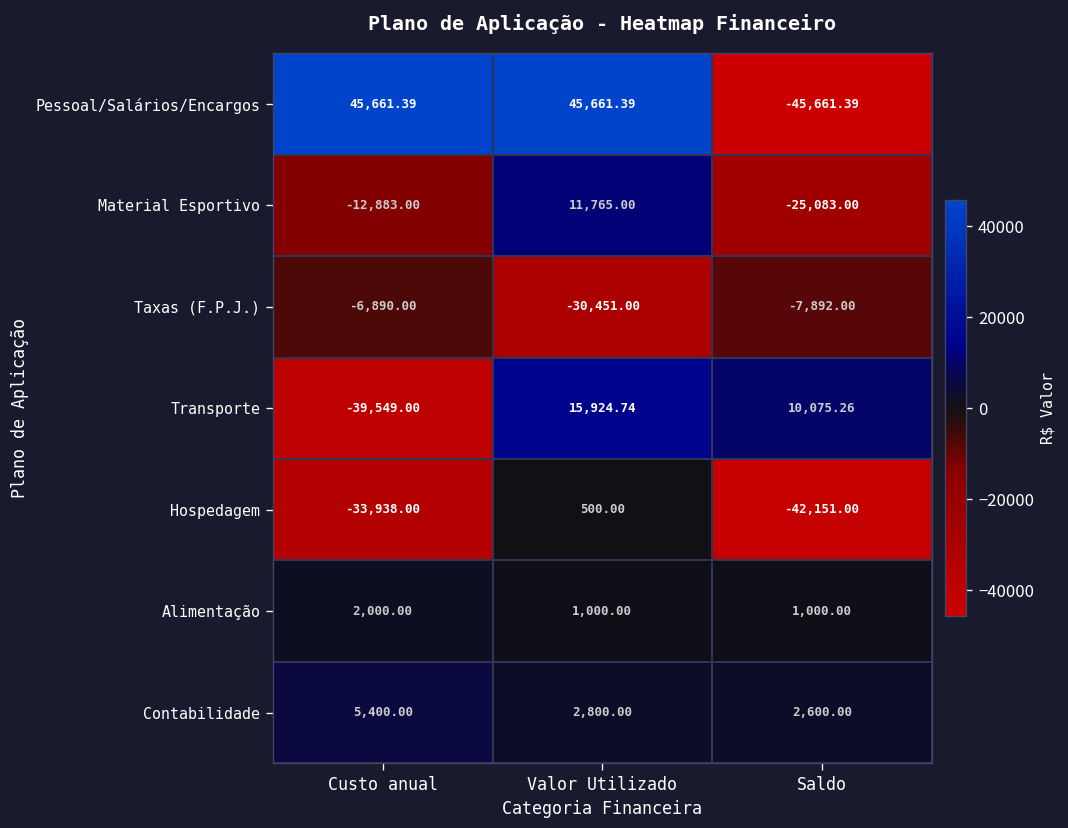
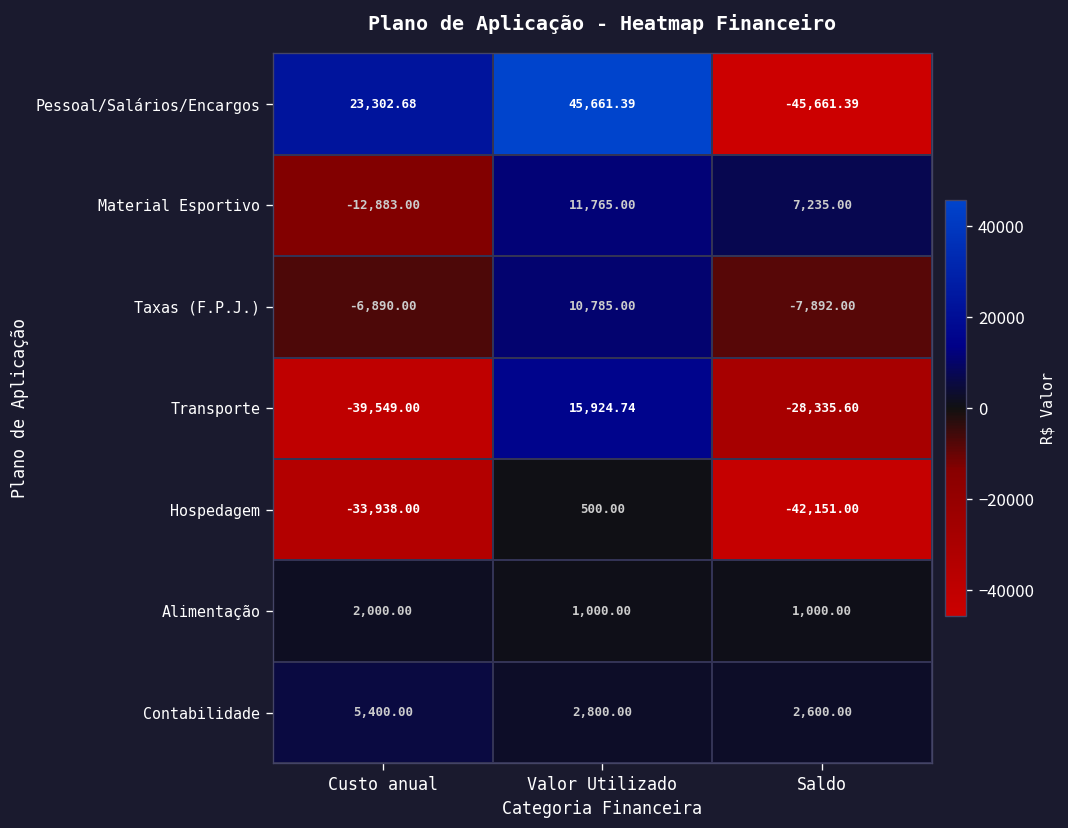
  {
    "Pessoal/Salários/Encargos": {
-     "Custo anual": "45,661.39",
+     "Custo anual": "23,302.68",
      "Valor Utilizado": "45,661.39",
      "Saldo": "-45,661.39"
    },
    "Material Esportivo": {
      "Custo anual": "-12,883.00",
      "Valor Utilizado": "11,765.00",
-     "Saldo": "-25,083.00"
+     "Saldo": "7,235.00"
    },
    "Taxas (F.P.J.)": {
      "Custo anual": "-6,890.00",
-     "Valor Utilizado": "-30,451.00",
+     "Valor Utilizado": "10,785.00",
      "Saldo": "-7,892.00"
    },
    "Transporte": {
      "Custo anual": "-39,549.00",
      "Valor Utilizado": "15,924.74",
-     "Saldo": "10,075.26"
+     "Saldo": "-28,335.60"
    },
    "Hospedagem": {
      "Custo anual": "-33,938.00",
      "Valor Utilizado": "500.00",
      "Saldo": "-42,151.00"
    },
    "Alimentação": {
      "Custo anual": "2,000.00",
      "Valor Utilizado": "1,000.00",
      "Saldo": "1,000.00"
    },
    "Contabilidade": {
      "Custo anual": "5,400.00",
      "Valor Utilizado": "2,800.00",
      "Saldo": "2,600.00"
    }
  }
